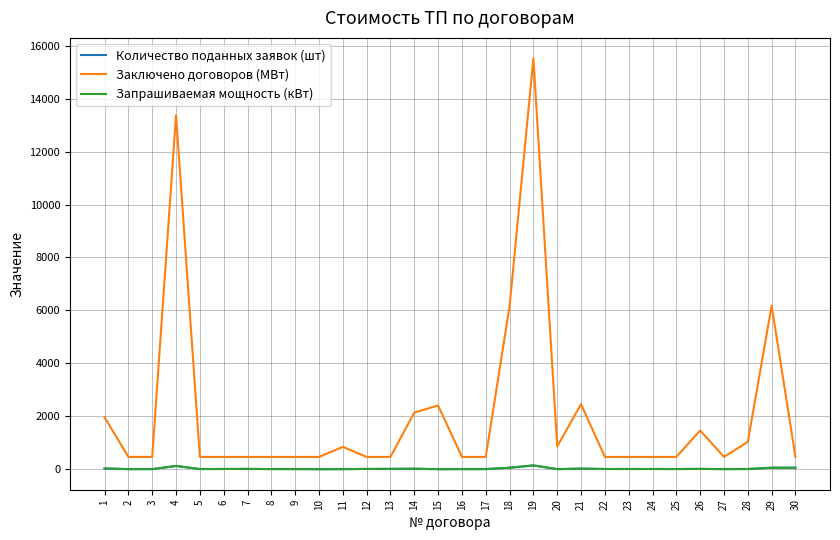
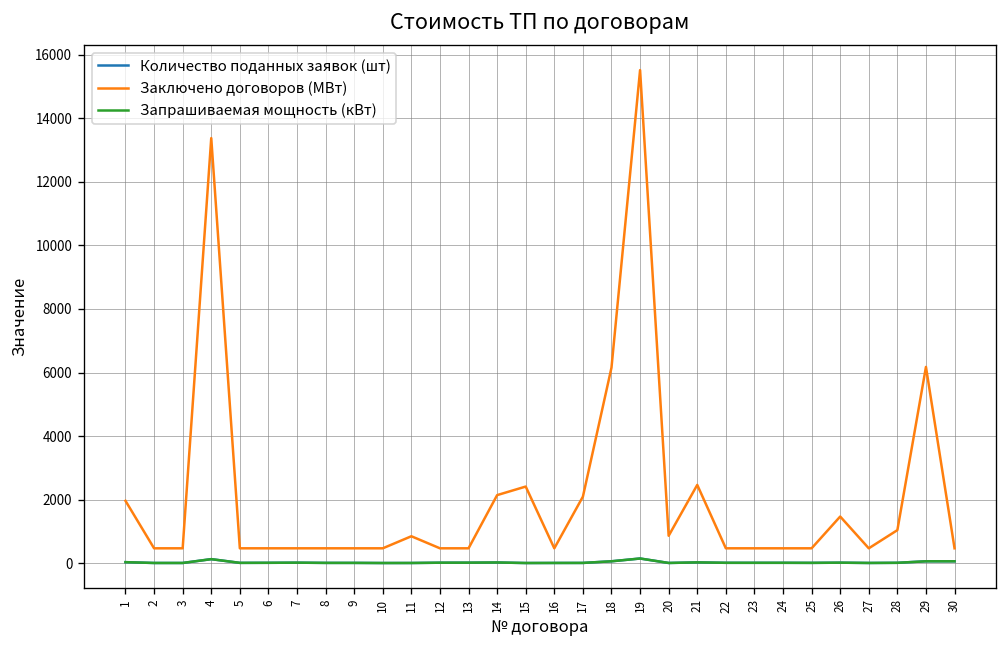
  {
    "Запрашиваемая мощность (кВт)": {
      "1": 0,
      "2": 0,
      "3": 0,
      "4": 100,
      "5": 0,
      "6": 0,
      "7": 0,
      "8": 0,
      "9": 0,
      "10": 0,
      "11": 0,
      "12": 0,
      "13": 0,
      "14": 0,
      "15": 0,
      "16": 0,
      "17": 0,
      "18": 100,
      "19": 100,
      "20": 0,
      "21": 0,
      "22": 0,
      "23": 0,
      "24": 0,
      "25": 0,
      "26": 0,
      "27": 0,
      "28": 0,
      "29": 100,
      "30": 100
    },
    "Заключено договоров (МВт)": {
      "1": 2000,
      "2": 500,
      "3": 500,
      "4": 13400,
      "5": 500,
      "6": 500,
      "7": 500,
      "8": 500,
      "9": 500,
      "10": 500,
      "11": 800,
      "12": 500,
      "13": 500,
      "14": 2100,
      "15": 2400,
      "16": 500,
-     "17": 500,
+     "17": 2100,
      "18": 6200,
      "19": 15500,
      "20": 900,
      "21": 2500,
      "22": 500,
      "23": 500,
      "24": 500,
      "25": 500,
      "26": 1500,
      "27": 500,
      "28": 1000,
      "29": 6200,
      "30": 500
    }
  }
